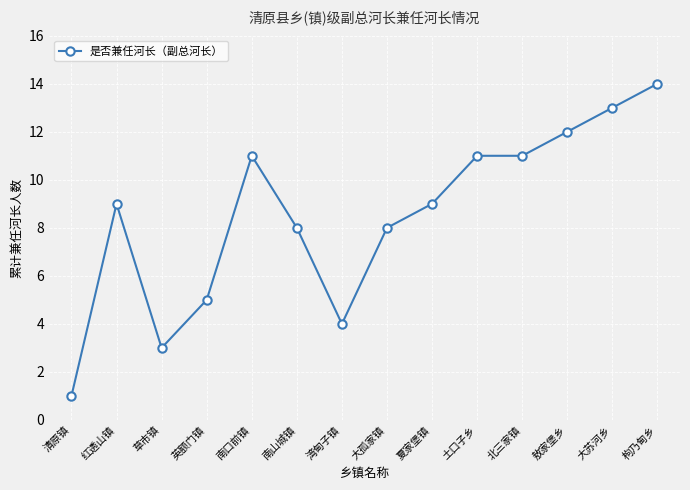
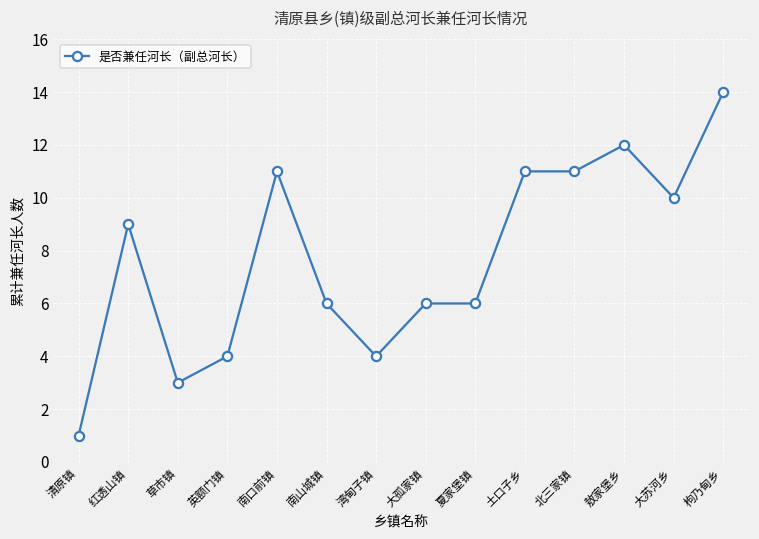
  {
    "清原镇": 1,
    "红透山镇": 9,
    "草市镇": 3,
-   "英额门镇": 5,
+   "英额门镇": 4,
    "南口前镇": 11,
-   "南山城镇": 8,
+   "南山城镇": 6,
    "湾甸子镇": 4,
-   "大孤家镇": 8,
-   "夏家堡镇": 9,
+   "大孤家镇": 6,
+   "夏家堡镇": 6,
    "土口子乡": 11,
    "北三家镇": 11,
    "敖家堡乡": 12,
-   "大苏河乡": 13,
+   "大苏河乡": 10,
    "枸乃甸乡": 14
  }
